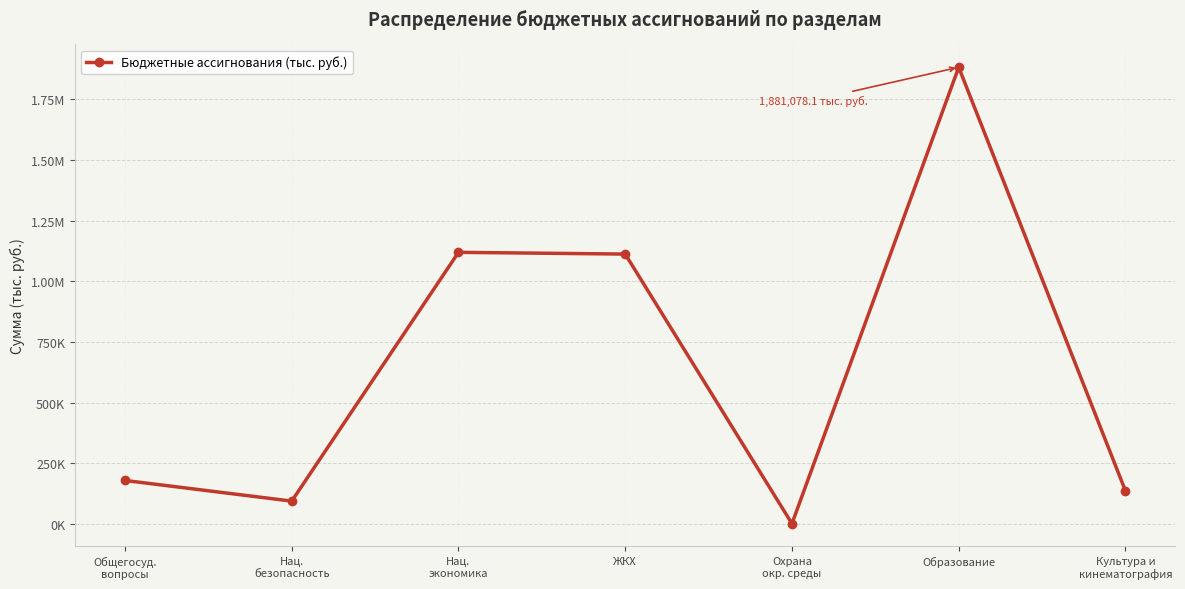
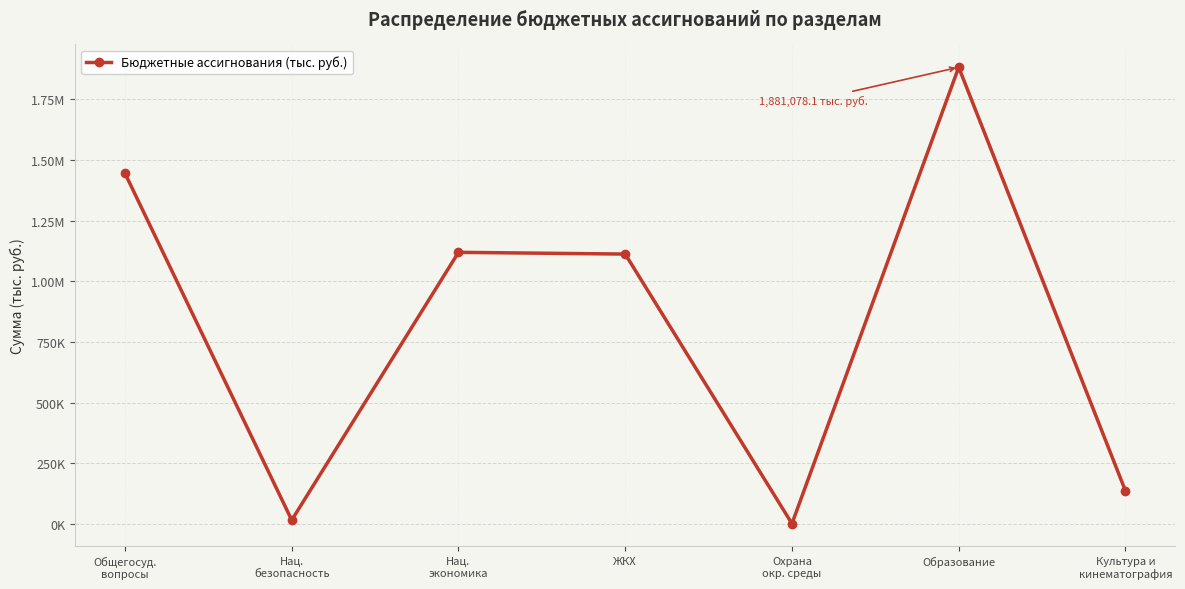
  {
-   "Общегосуд. вопросы": 180000,
-   "Нац. безопасность": 100000,
+   "Общегосуд. вопросы": 1440000,
+   "Нац. безопасность": 20000,
    "Нац. экономика": 1120000,
    "ЖКХ": 1110000,
    "Охрана окр. среды": 0,
    "Культура и кинематография": 140000
  }
